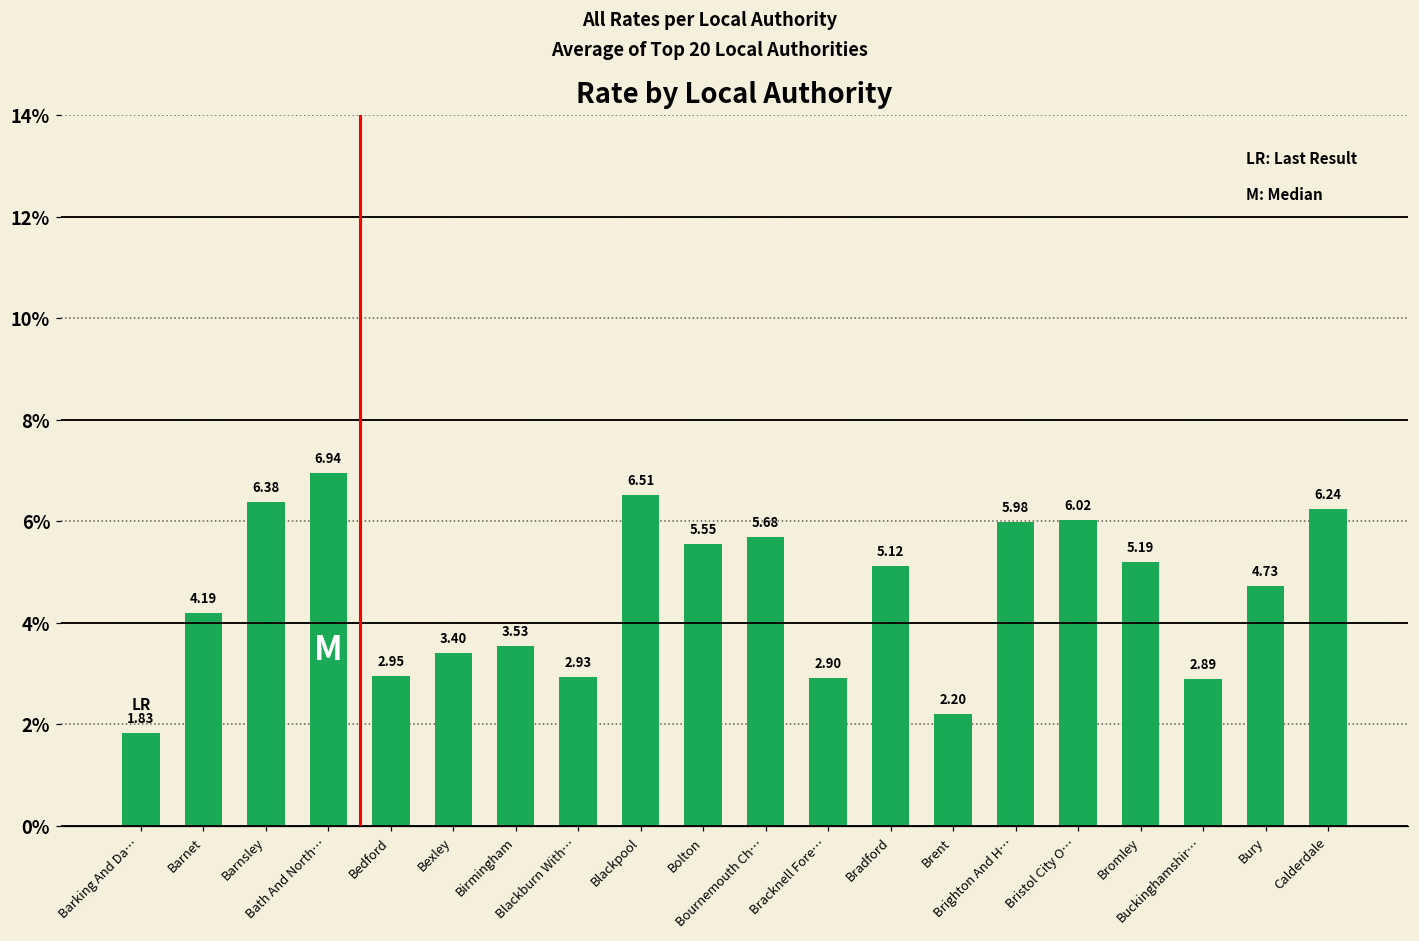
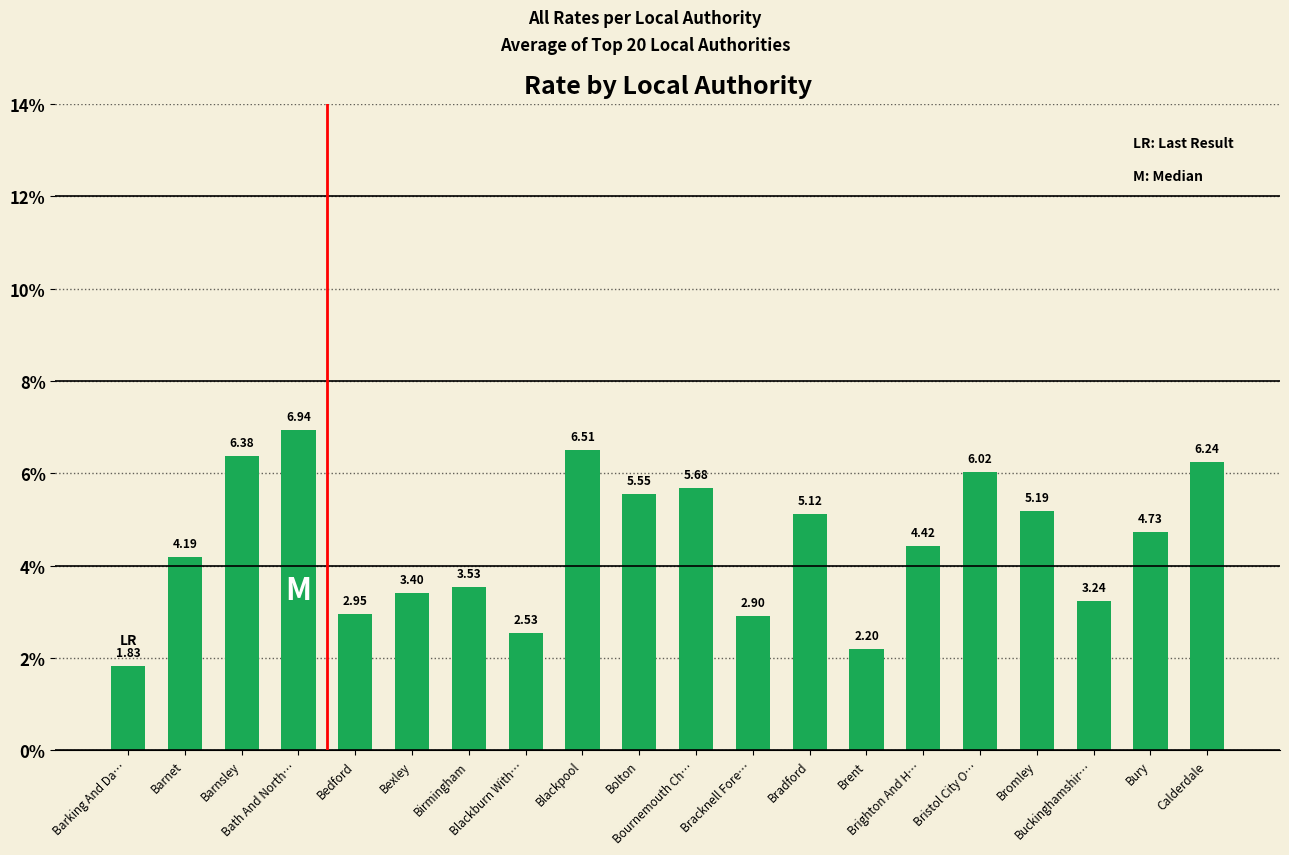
  {
    "Barking And Da…": 1.83,
    "Barnet": 4.19,
    "Barnsley": 6.38,
    "Bath And North…": 6.94,
    "Bedford": 2.95,
    "Bexley": 3.40,
    "Birmingham": 3.53,
-   "Blackburn With…": 2.93,
+   "Blackburn With…": 2.53,
    "Blackpool": 6.51,
    "Bolton": 5.55,
    "Bournemouth Ch…": 5.68,
    "Bracknell Fore…": 2.90,
    "Bradford": 5.12,
    "Brent": 2.20,
-   "Brighton And H…": 5.98,
+   "Brighton And H…": 4.42,
    "Bristol City O…": 6.02,
    "Bromley": 5.19,
-   "Buckinghamshir…": 2.89,
+   "Buckinghamshir…": 3.24,
    "Bury": 4.73,
    "Calderdale": 6.24
  }
